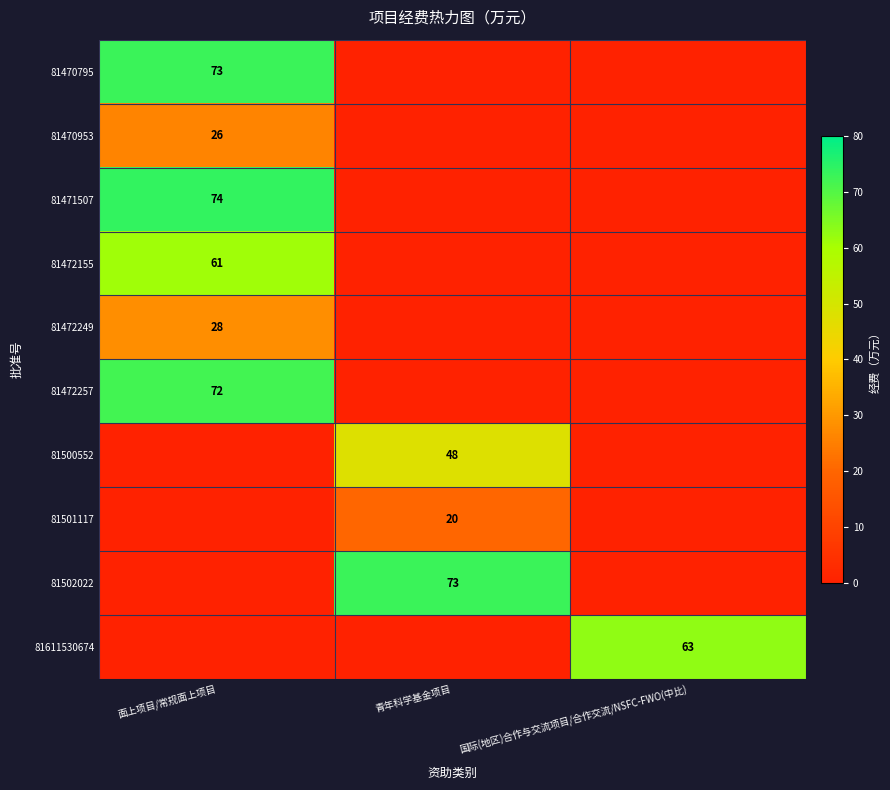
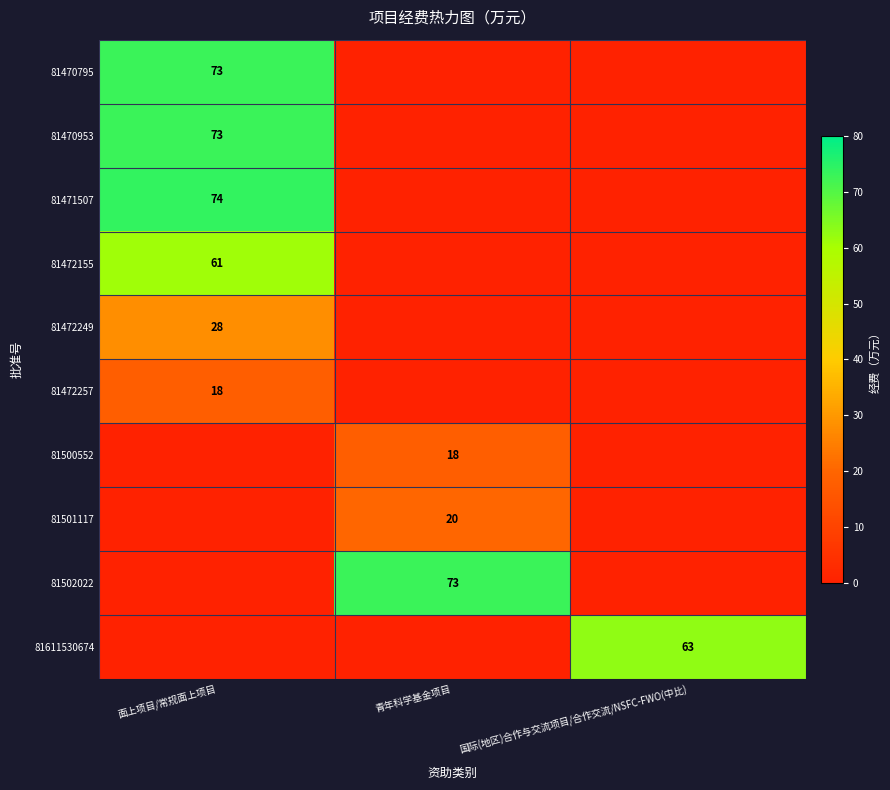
  {
    "81470795": {
      "面上项目/常规面上项目": 73
    },
    "81470953": {
-     "面上项目/常规面上项目": 26
+     "面上项目/常规面上项目": 73
    },
    "81471507": {
      "面上项目/常规面上项目": 74
    },
    "81472155": {
      "面上项目/常规面上项目": 61
    },
    "81472249": {
      "面上项目/常规面上项目": 28
    },
    "81472257": {
-     "面上项目/常规面上项目": 72
+     "面上项目/常规面上项目": 18
    },
    "81500552": {
-     "青年科学基金项目": 48
+     "青年科学基金项目": 18
    },
    "81501117": {
      "青年科学基金项目": 20
    },
    "81502022": {
      "青年科学基金项目": 73
    },
    "81611530674": {
      "国际(地区)合作与交流项目/合作交流/NSFC-FWO(中比)": 63
    }
  }
